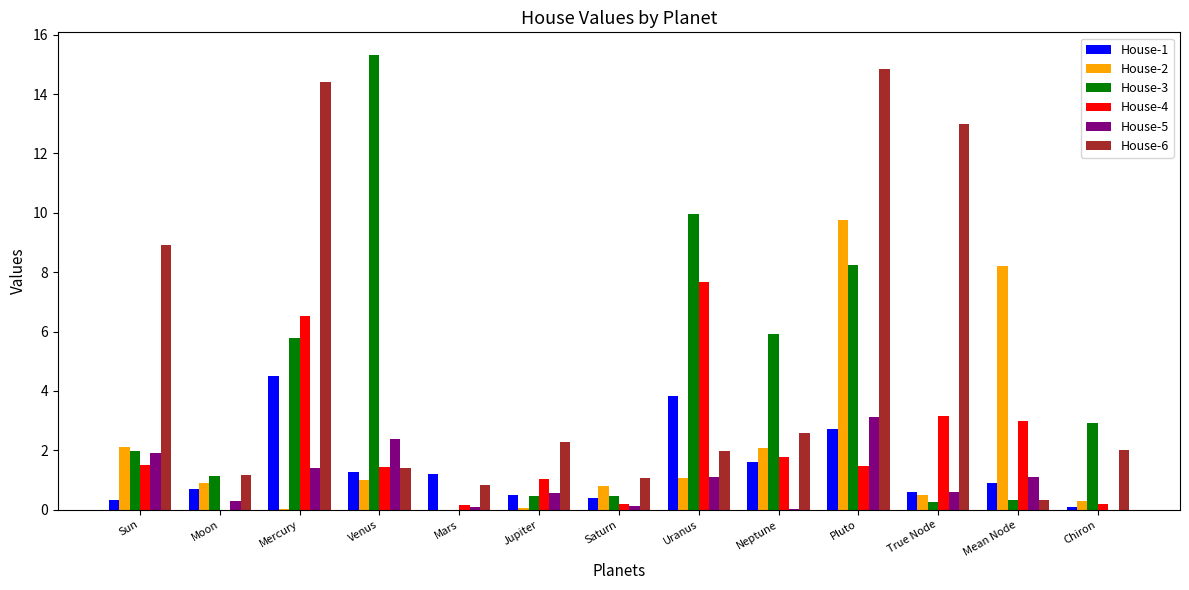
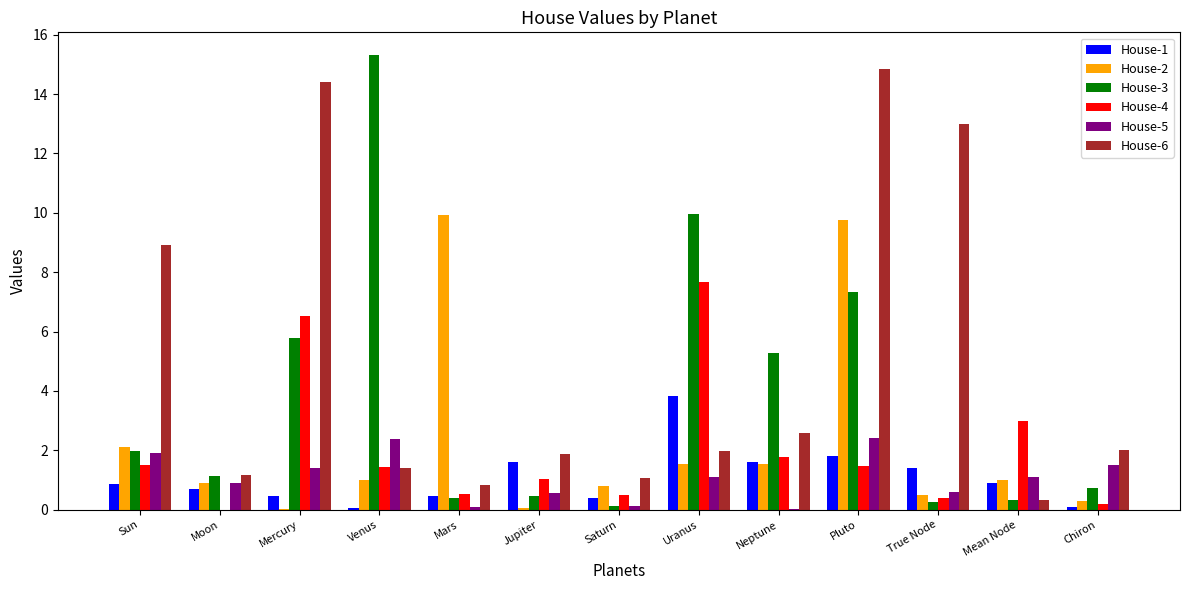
  {
    "House-1": {
-     "Sun": 0.3,
+     "Sun": 0.9,
      "Moon": 0.7,
-     "Mercury": 4.5,
-     "Venus": 1.3,
-     "Mars": 1.2,
-     "Jupiter": 0.5,
+     "Mercury": 0.5,
+     "Venus": 0.1,
+     "Mars": 0.5,
+     "Jupiter": 1.6,
      "Saturn": 0.4,
      "Uranus": 3.8,
      "Neptune": 1.6,
-     "Pluto": 2.7,
-     "True Node": 0.6,
+     "Pluto": 1.8,
+     "True Node": 1.4,
      "Mean Node": 0.9,
      "Chiron": 0.1
    },
    "House-2": {
      "Sun": 2.1,
      "Moon": 0.9,
      "Venus": 1.0,
-     "Mars": 0.0,
+     "Mars": 9.9,
      "Saturn": 0.8,
-     "Uranus": 1.1,
-     "Neptune": 2.1,
+     "Uranus": 1.6,
+     "Neptune": 1.5,
      "Pluto": 9.8,
      "True Node": 0.5,
-     "Mean Node": 8.2,
+     "Mean Node": 1.0,
      "Chiron": 0.3
    },
    "House-3": {
      "Sun": 2.0,
      "Moon": 1.1,
      "Mercury": 5.8,
      "Venus": 15.3,
-     "Mars": 0.0,
+     "Mars": 0.4,
      "Jupiter": 0.5,
-     "Saturn": 0.5,
+     "Saturn": 0.1,
      "Uranus": 9.9,
-     "Neptune": 5.9,
-     "Pluto": 8.2,
+     "Neptune": 5.3,
+     "Pluto": 7.3,
      "True Node": 0.3,
      "Mean Node": 0.3,
-     "Chiron": 2.9
+     "Chiron": 0.7
    },
    "House-4": {
      "Sun": 1.5,
      "Mercury": 6.5,
      "Venus": 1.4,
-     "Mars": 0.2,
+     "Mars": 0.5,
      "Jupiter": 1.0,
-     "Saturn": 0.2,
+     "Saturn": 0.5,
      "Uranus": 7.7,
      "Neptune": 1.8,
      "Pluto": 1.5,
-     "True Node": 3.2,
+     "True Node": 0.4,
      "Mean Node": 3.0,
      "Chiron": 0.2
    },
    "House-5": {
      "Sun": 1.9,
-     "Moon": 0.3,
+     "Moon": 0.9,
      "Mercury": 1.4,
      "Venus": 2.4,
      "Mars": 0.1,
      "Jupiter": 0.6,
      "Saturn": 0.1,
      "Uranus": 1.1,
-     "Pluto": 3.1,
+     "Pluto": 2.4,
      "True Node": 0.6,
      "Mean Node": 1.1,
-     "Chiron": 0.0
+     "Chiron": 1.5
    },
    "House-6": {
      "Sun": 8.9,
      "Moon": 1.2,
      "Mercury": 14.4,
      "Venus": 1.4,
      "Mars": 0.8,
-     "Jupiter": 2.3,
+     "Jupiter": 1.9,
      "Saturn": 1.1,
      "Uranus": 2.0,
      "Neptune": 2.6,
      "Pluto": 14.8,
      "True Node": 13.0,
      "Mean Node": 0.3,
      "Chiron": 2.0
    }
  }
